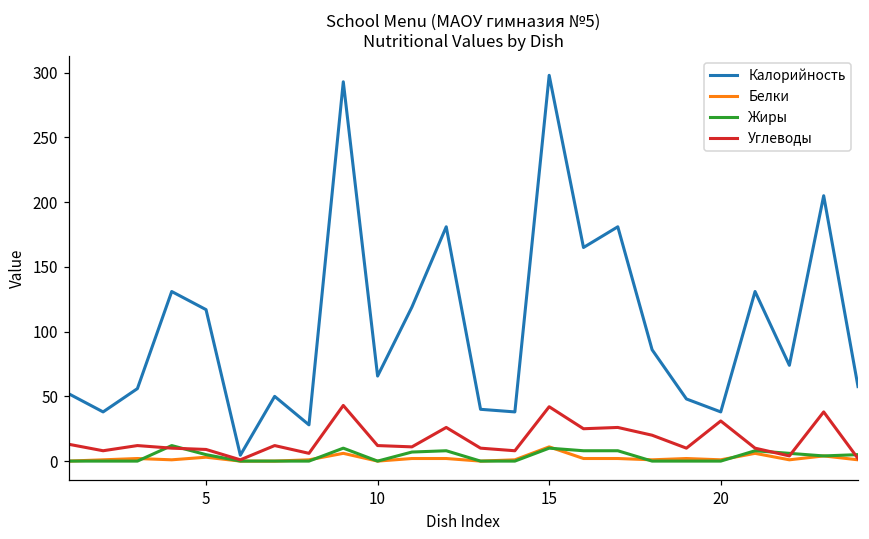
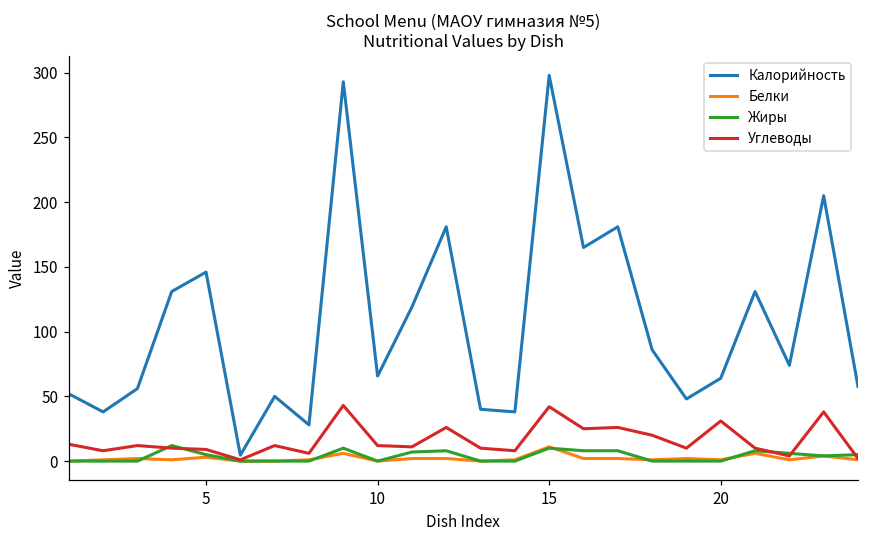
  {
    "Калорийность": {
-     "5": 117,
+     "5": 146,
      "10": 66,
      "15": 298,
-     "20": 38
+     "20": 64
    },
    "Углеводы": {
      "5": 9,
      "10": 12,
      "15": 42,
      "20": 31
    }
  }
